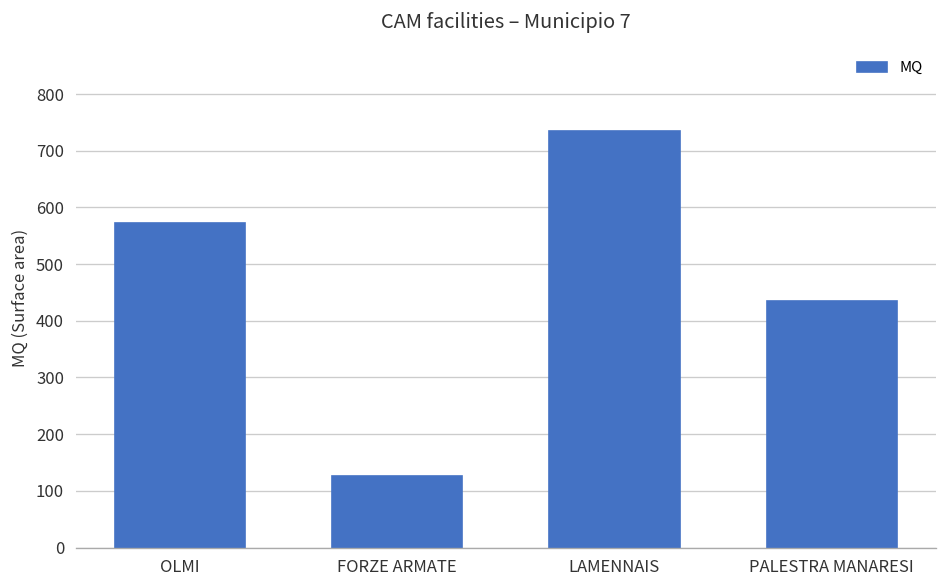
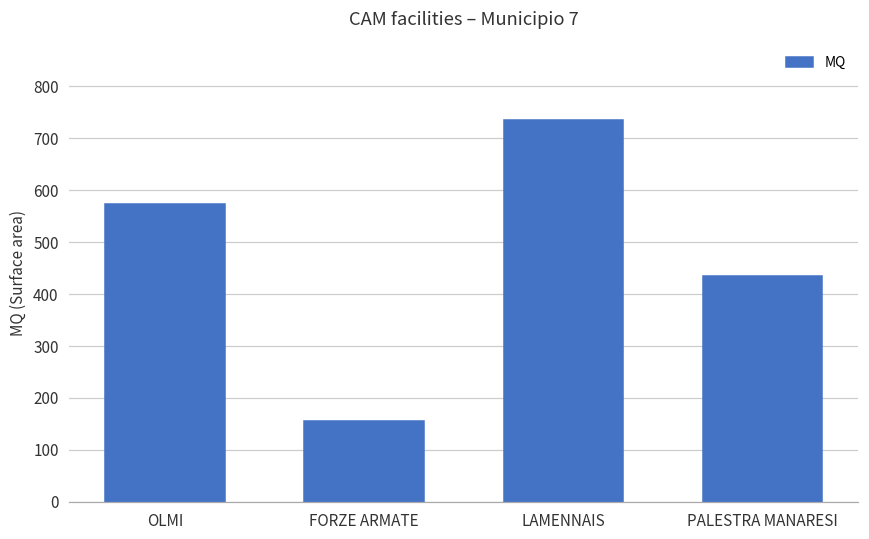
  {
    "OLMI": 570,
-   "FORZE ARMATE": 130,
+   "FORZE ARMATE": 160,
    "LAMENNAIS": 740,
    "PALESTRA MANARESI": 440
  }
